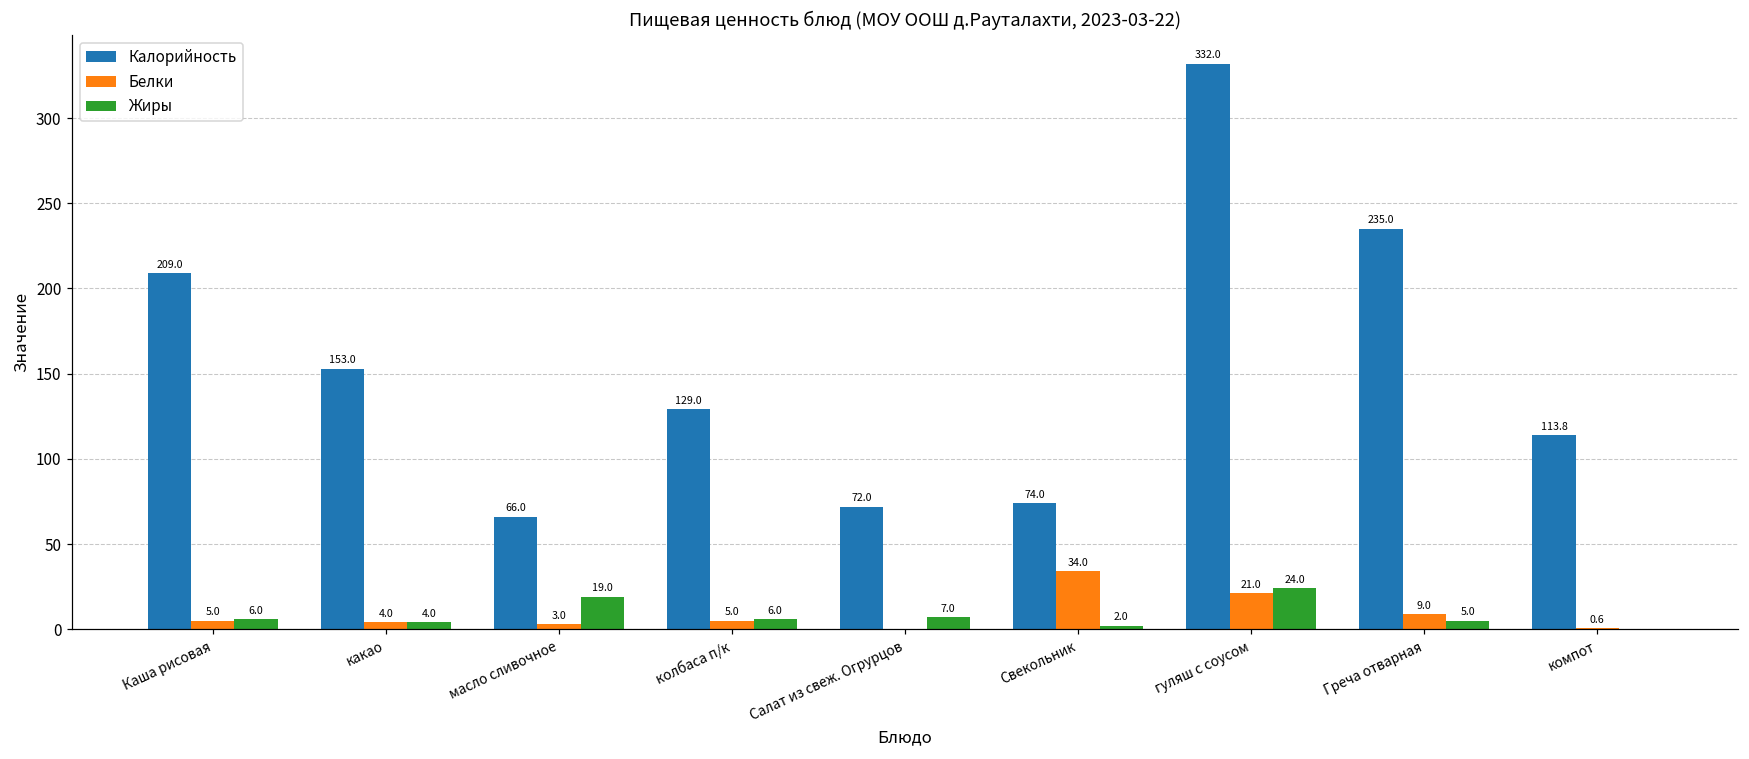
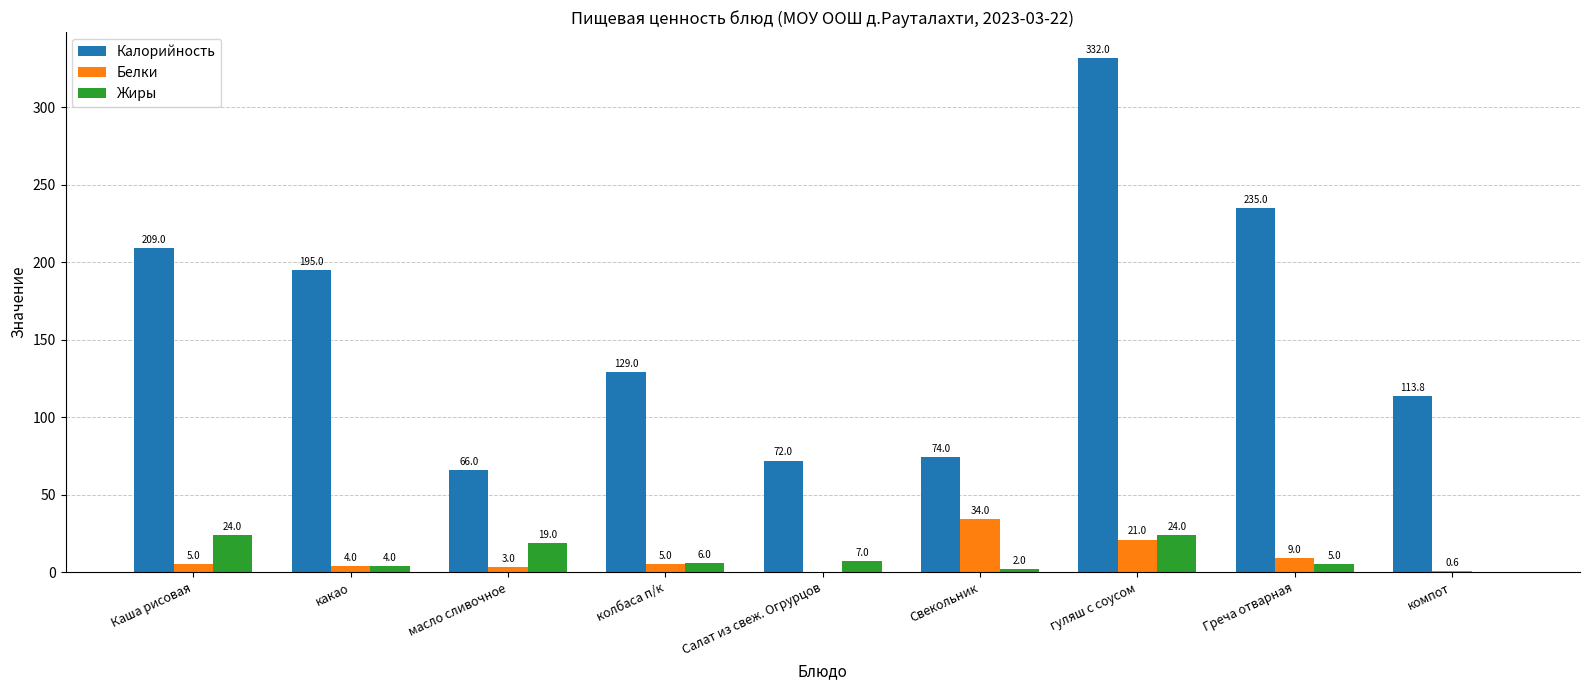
  {
    "Калорийность": {
      "Каша рисовая": 209.0,
-     "какао": 153.0,
+     "какао": 195.0,
      "масло сливочное": 66.0,
      "колбаса п/к": 129.0,
      "Салат из свеж. Огрурцов": 72.0,
      "Свекольник": 74.0,
      "гуляш с соусом": 332.0,
      "Греча отварная": 235.0,
      "компот": 113.8
    },
    "Белки": {
      "Каша рисовая": 5.0,
      "какао": 4.0,
      "масло сливочное": 3.0,
      "колбаса п/к": 5.0,
      "Свекольник": 34.0,
      "гуляш с соусом": 21.0,
      "Греча отварная": 9.0,
      "компот": 0.6
    },
    "Жиры": {
-     "Каша рисовая": 6.0,
+     "Каша рисовая": 24.0,
      "какао": 4.0,
      "масло сливочное": 19.0,
      "колбаса п/к": 6.0,
      "Салат из свеж. Огрурцов": 7.0,
      "Свекольник": 2.0,
      "гуляш с соусом": 24.0,
      "Греча отварная": 5.0
    }
  }
